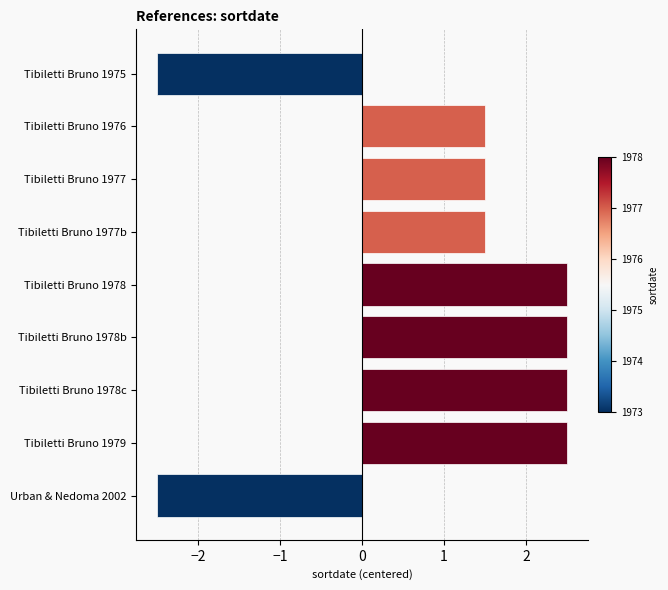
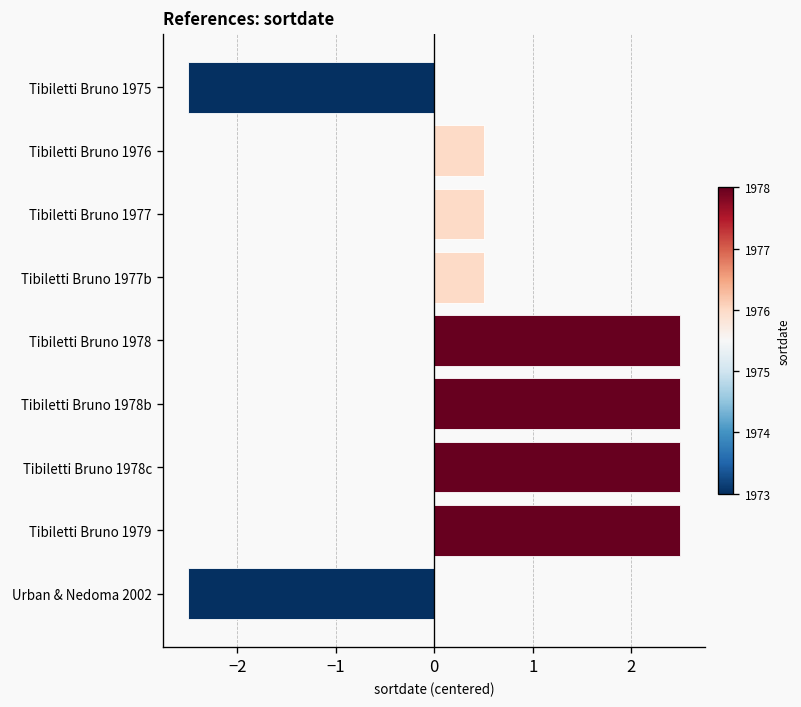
  {
    "Tibiletti Bruno 1975": -2.5,
-   "Tibiletti Bruno 1976": 1.5,
-   "Tibiletti Bruno 1977": 1.5,
-   "Tibiletti Bruno 1977b": 1.5,
+   "Tibiletti Bruno 1976": 0.5,
+   "Tibiletti Bruno 1977": 0.5,
+   "Tibiletti Bruno 1977b": 0.5,
    "Tibiletti Bruno 1978": 2.5,
    "Tibiletti Bruno 1978b": 2.5,
    "Tibiletti Bruno 1978c": 2.5,
    "Tibiletti Bruno 1979": 2.5,
    "Urban & Nedoma 2002": -2.5
  }
